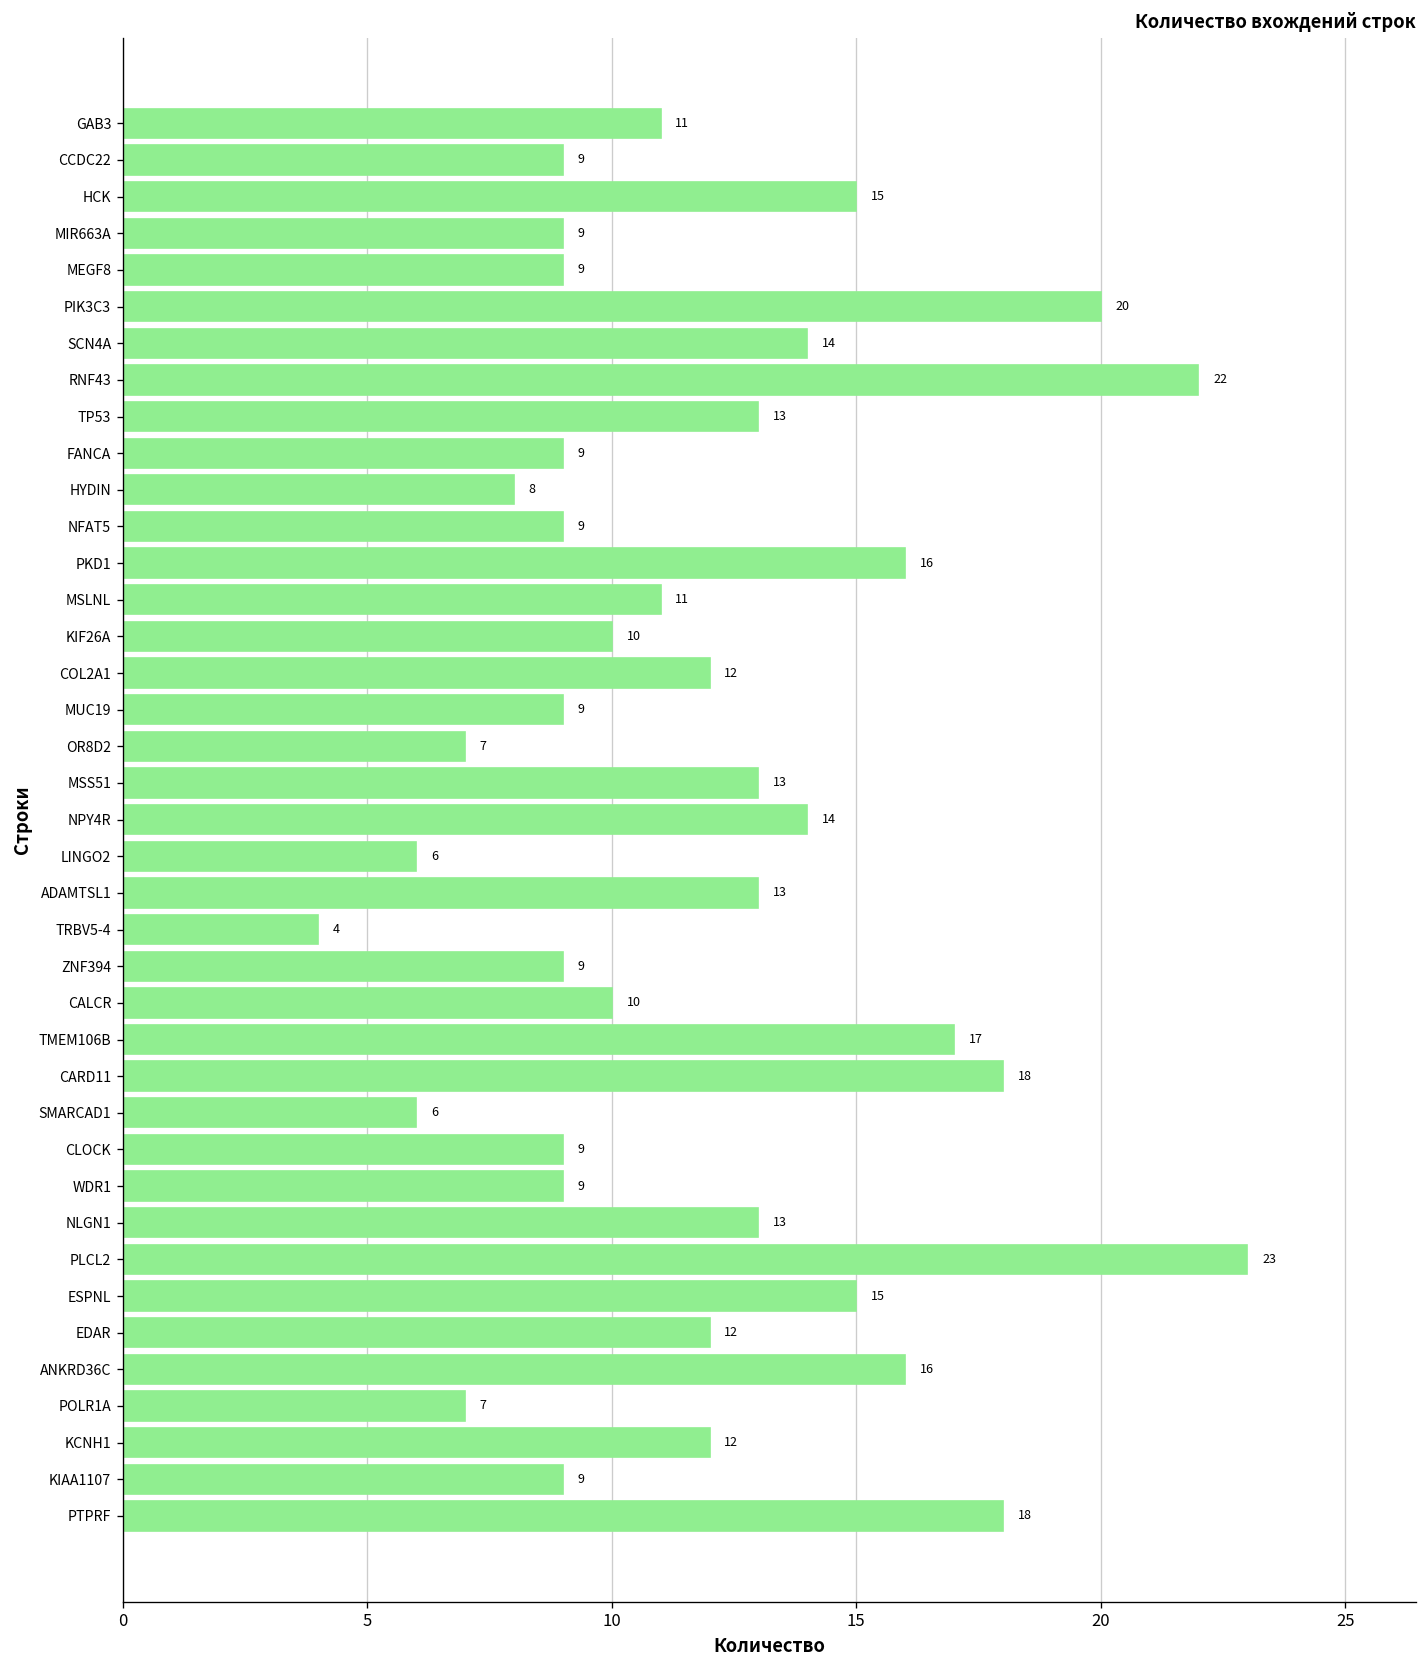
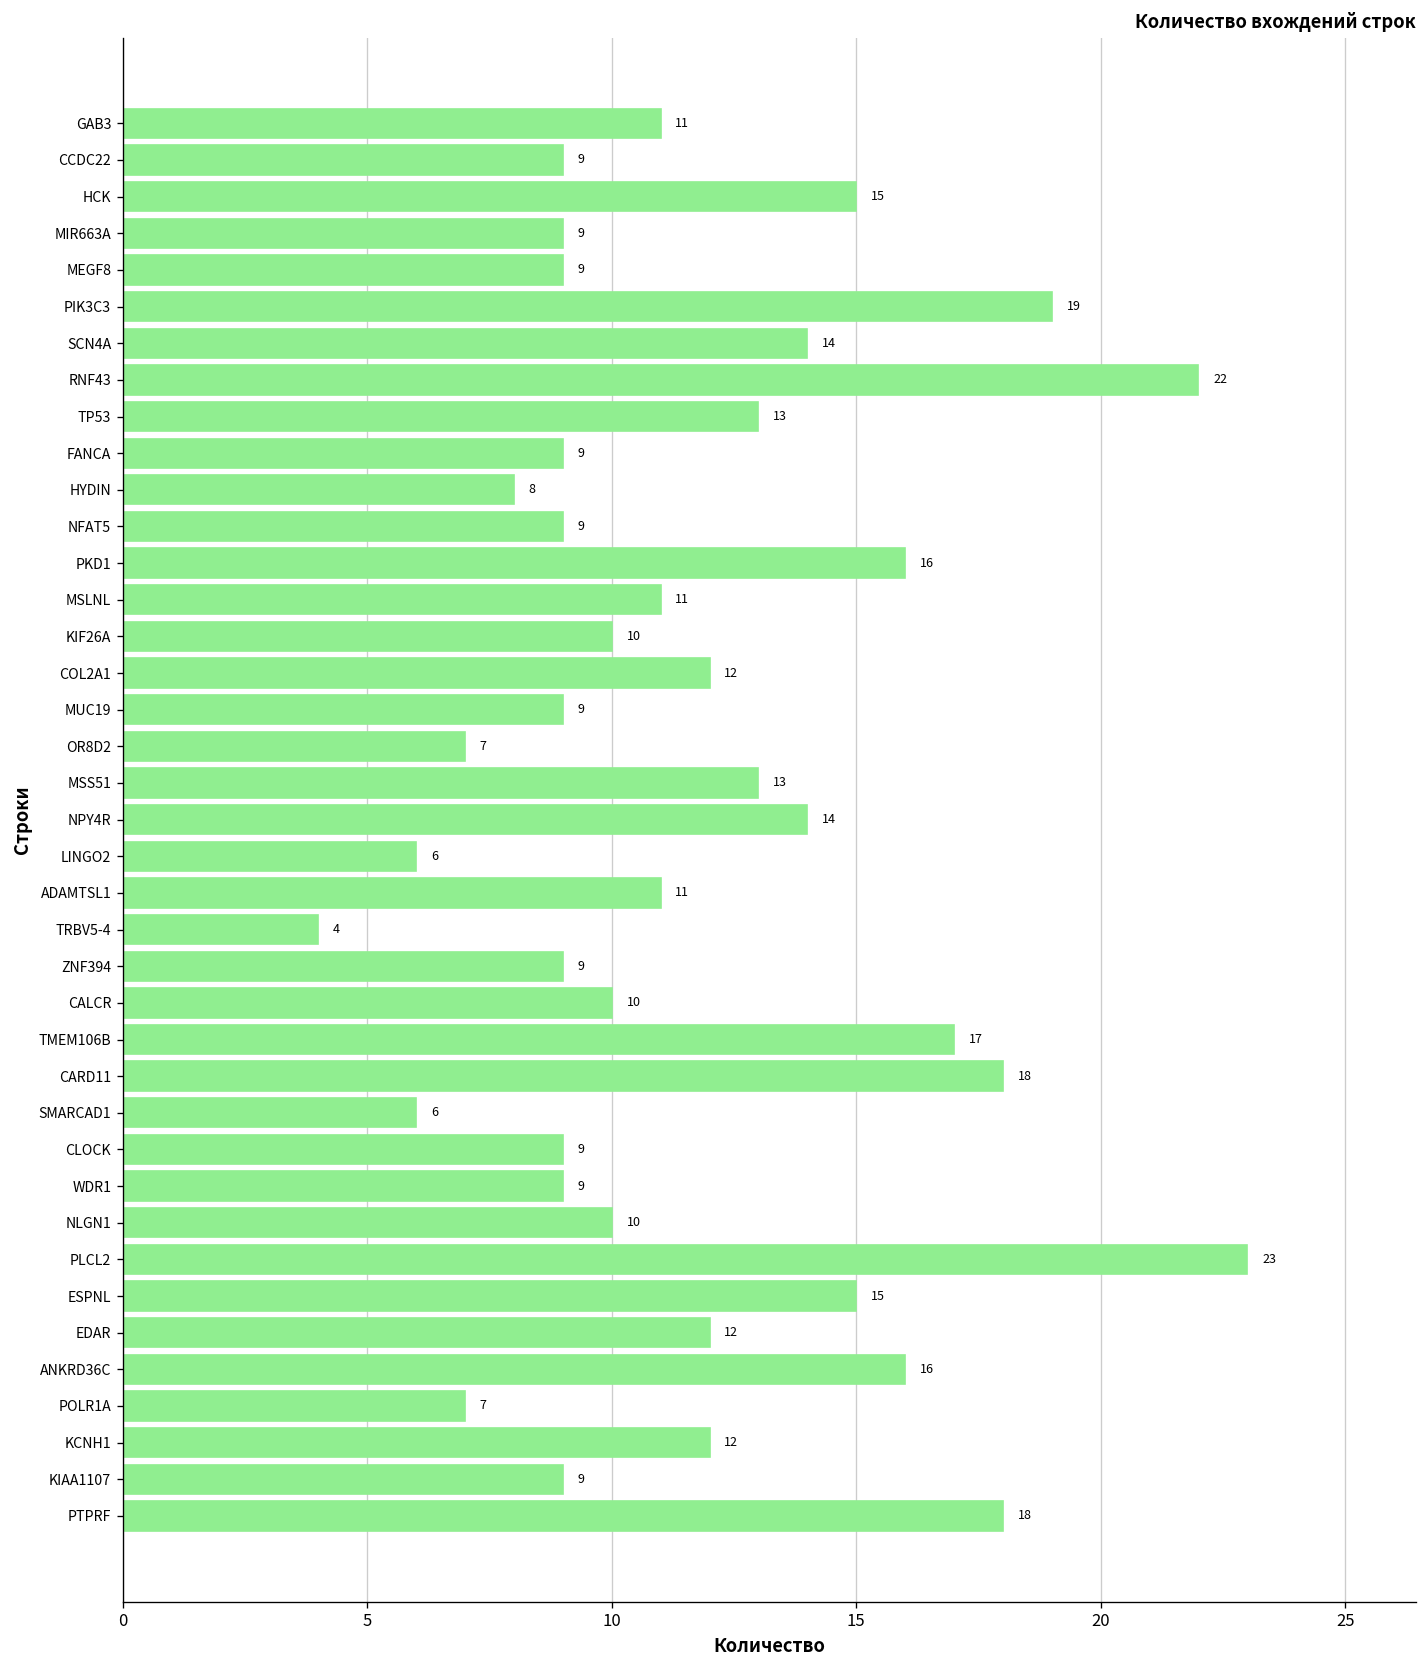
  {
    "GAB3": 11,
    "CCDC22": 9,
    "HCK": 15,
    "MIR663A": 9,
    "MEGF8": 9,
-   "PIK3C3": 20,
+   "PIK3C3": 19,
    "SCN4A": 14,
    "RNF43": 22,
    "TP53": 13,
    "FANCA": 9,
    "HYDIN": 8,
    "NFAT5": 9,
    "PKD1": 16,
    "MSLNL": 11,
    "KIF26A": 10,
    "COL2A1": 12,
    "MUC19": 9,
    "OR8D2": 7,
    "MSS51": 13,
    "NPY4R": 14,
    "LINGO2": 6,
-   "ADAMTSL1": 13,
+   "ADAMTSL1": 11,
    "TRBV5-4": 4,
    "ZNF394": 9,
    "CALCR": 10,
    "TMEM106B": 17,
    "CARD11": 18,
    "SMARCAD1": 6,
    "CLOCK": 9,
    "WDR1": 9,
-   "NLGN1": 13,
+   "NLGN1": 10,
    "PLCL2": 23,
    "ESPNL": 15,
    "EDAR": 12,
    "ANKRD36C": 16,
    "POLR1A": 7,
    "KCNH1": 12,
    "KIAA1107": 9,
    "PTPRF": 18
  }
